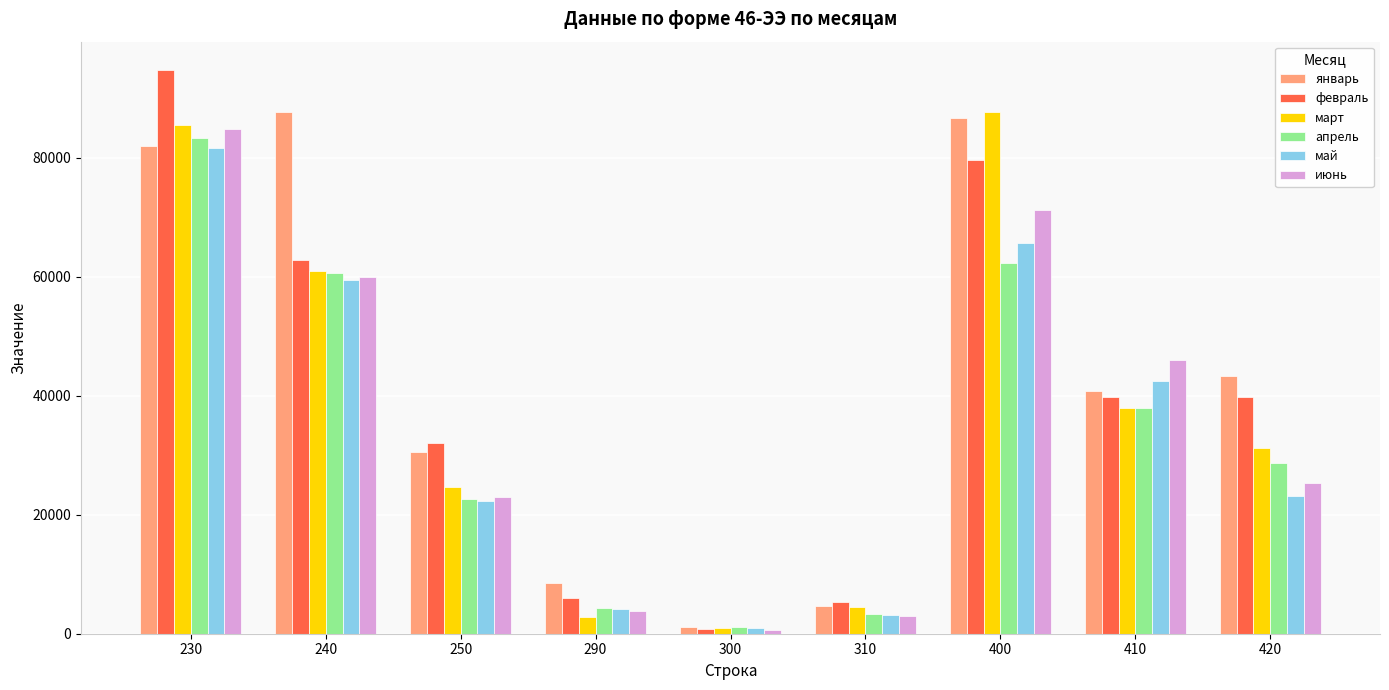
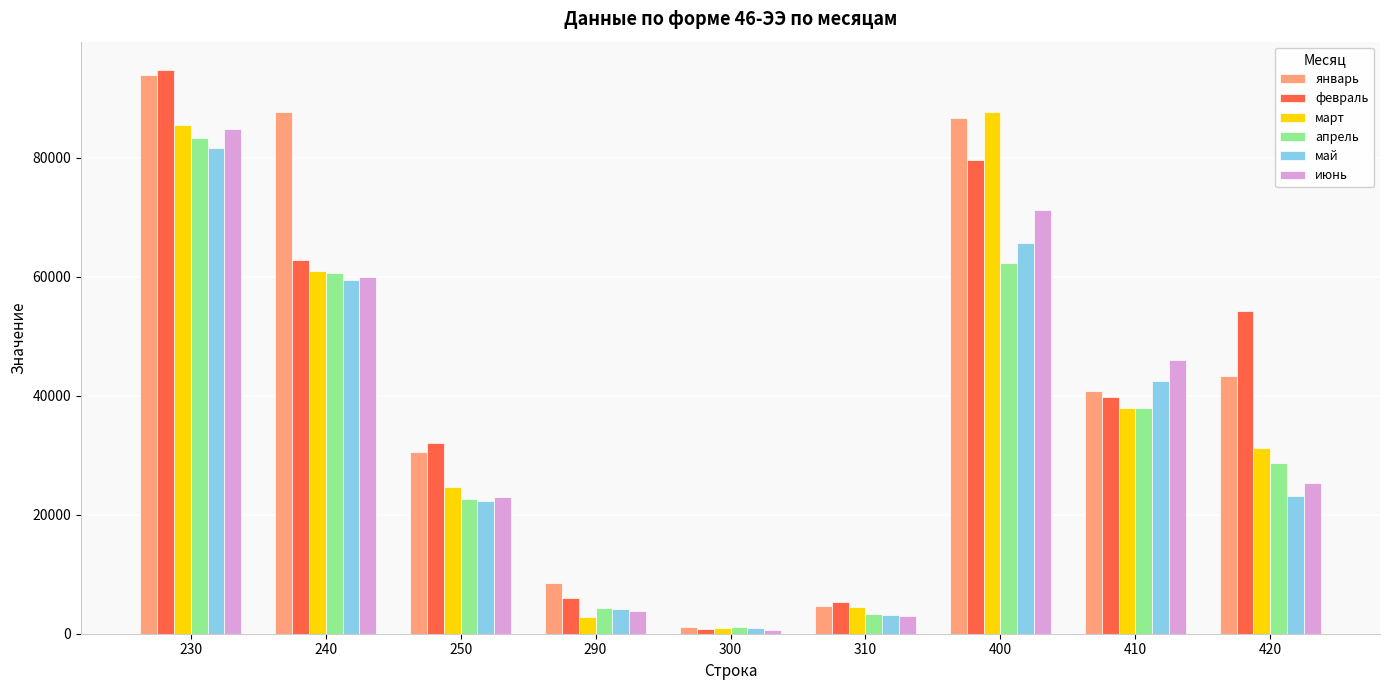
  {
    "январь": {
-     "230": 82000,
+     "230": 94000,
      "240": 88000,
      "250": 31000,
      "290": 8000,
      "300": 1000,
      "310": 5000,
      "400": 87000,
      "410": 41000,
      "420": 43000
    },
    "февраль": {
      "230": 95000,
      "240": 63000,
      "250": 32000,
      "290": 6000,
      "300": 1000,
      "310": 5000,
      "400": 80000,
      "410": 40000,
-     "420": 40000
+     "420": 54000
    },
    "март": {
      "230": 86000,
      "240": 61000,
      "250": 25000,
      "290": 3000,
      "300": 1000,
      "310": 4000,
      "400": 88000,
      "410": 38000,
      "420": 31000
    },
    "апрель": {
      "230": 83000,
      "240": 61000,
      "250": 23000,
      "290": 4000,
      "300": 1000,
      "310": 3000,
      "400": 62000,
      "410": 38000,
      "420": 29000
    },
    "май": {
      "230": 82000,
      "240": 59000,
      "250": 22000,
      "290": 4000,
      "300": 1000,
      "310": 3000,
      "400": 66000,
      "410": 42000,
      "420": 23000
    },
    "июнь": {
      "230": 85000,
      "240": 60000,
      "250": 23000,
      "290": 4000,
      "300": 1000,
      "310": 3000,
      "400": 71000,
      "410": 46000,
      "420": 25000
    }
  }
